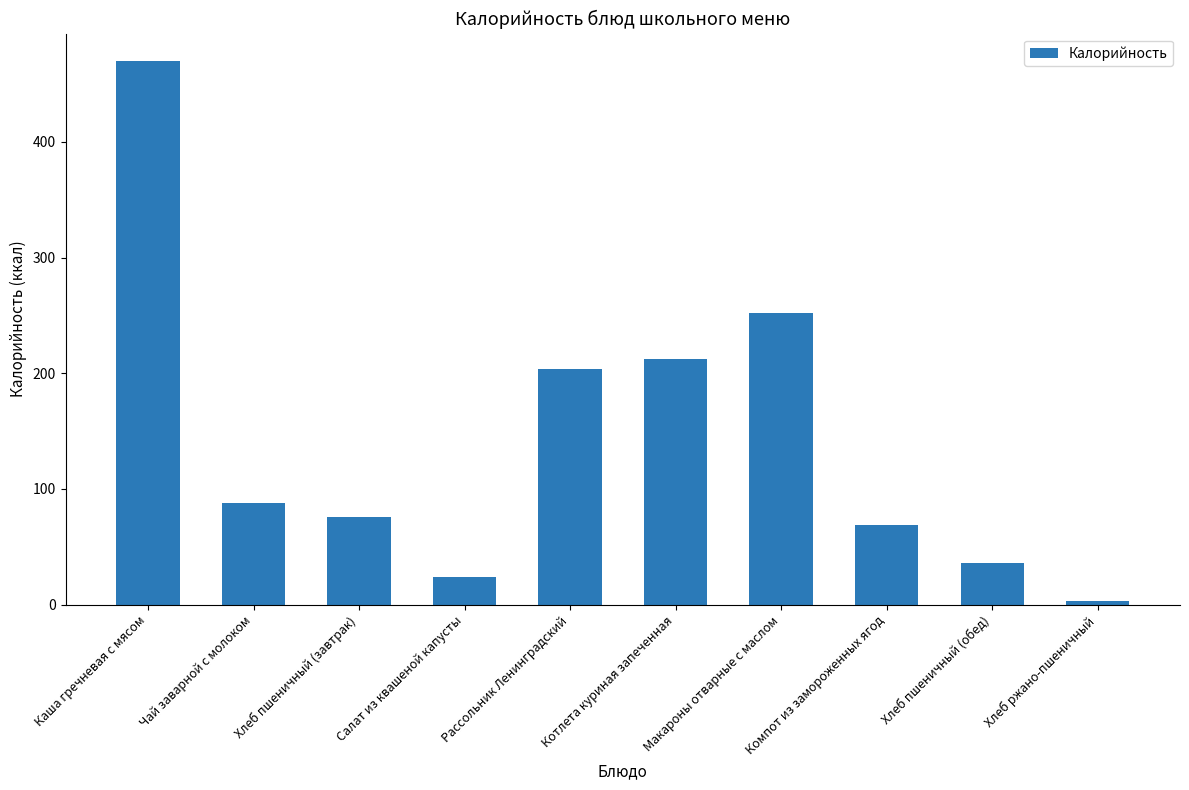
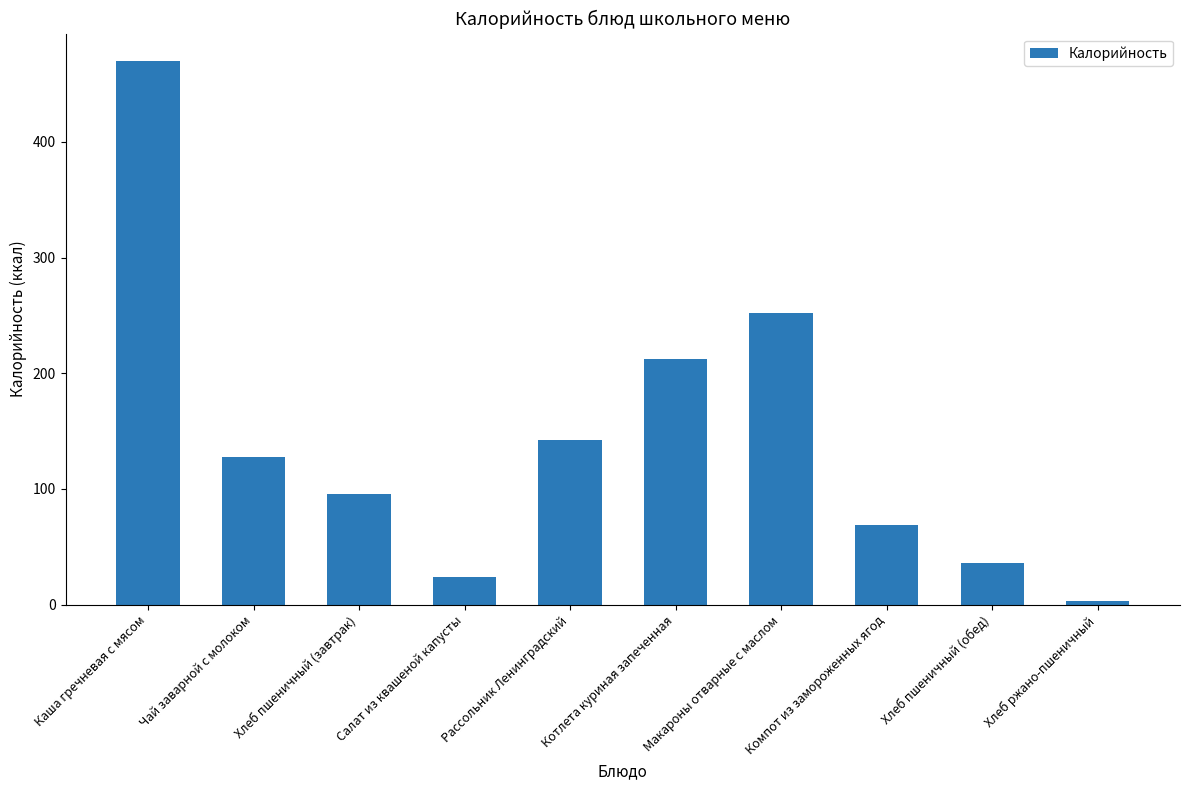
  {
    "Каша гречневая с мясом": 470,
-   "Чай заварной с молоком": 88,
-   "Хлеб пшеничный (завтрак)": 76,
+   "Чай заварной с молоком": 128,
+   "Хлеб пшеничный (завтрак)": 96,
    "Салат из квашеной капусты": 24,
-   "Рассольник Ленинградский": 204,
+   "Рассольник Ленинградский": 142,
    "Котлета куриная запеченная": 212,
    "Макароны отварные с маслом": 252,
    "Компот из замороженных ягод": 69,
    "Хлеб пшеничный (обед)": 36,
    "Хлеб ржано-пшеничный": 3
  }
